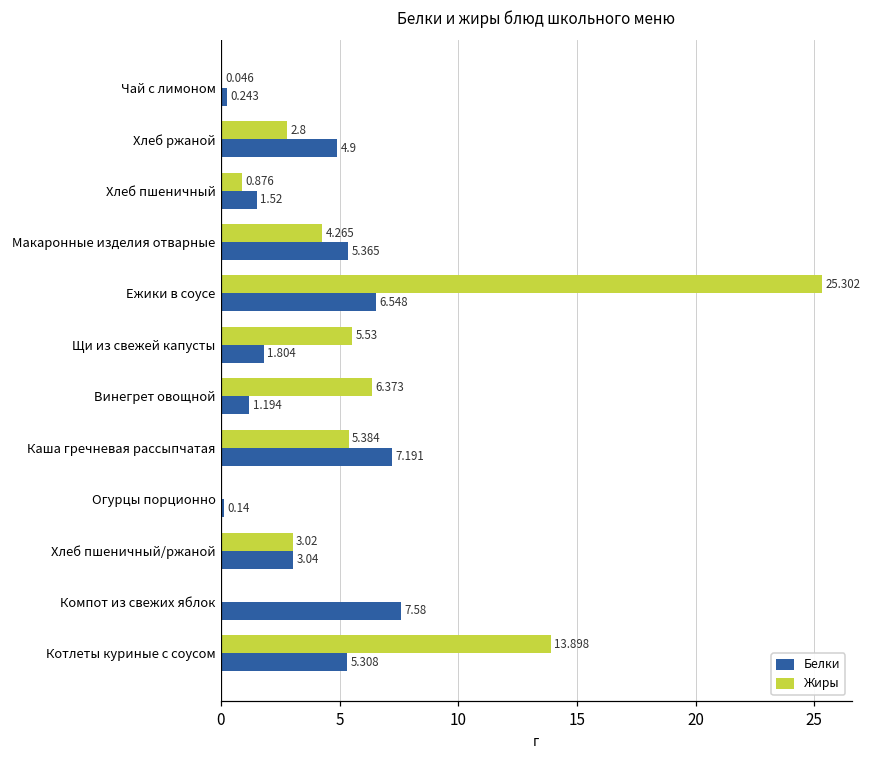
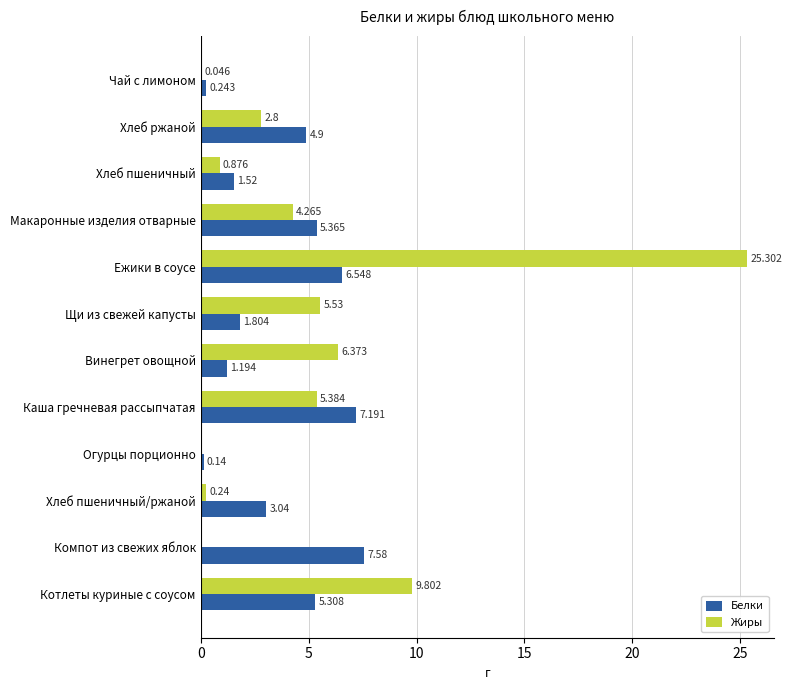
  {
    "Белки": {
      "Чай с лимоном": 0.243,
      "Хлеб ржаной": 4.9,
      "Хлеб пшеничный": 1.52,
      "Макаронные изделия отварные": 5.365,
      "Ежики в соусе": 6.548,
      "Щи из свежей капусты": 1.804,
      "Винегрет овощной": 1.194,
      "Каша гречневая рассыпчатая": 7.191,
      "Огурцы порционно": 0.14,
      "Хлеб пшеничный/ржаной": 3.04,
      "Компот из свежих яблок": 7.58,
      "Котлеты куриные с соусом": 5.308
    },
    "Жиры": {
      "Чай с лимоном": 0.046,
      "Хлеб ржаной": 2.8,
      "Хлеб пшеничный": 0.876,
      "Макаронные изделия отварные": 4.265,
      "Ежики в соусе": 25.302,
      "Щи из свежей капусты": 5.53,
      "Винегрет овощной": 6.373,
      "Каша гречневая рассыпчатая": 5.384,
-     "Хлеб пшеничный/ржаной": 3.02,
-     "Котлеты куриные с соусом": 13.898
+     "Хлеб пшеничный/ржаной": 0.24,
+     "Котлеты куриные с соусом": 9.802
    }
  }
